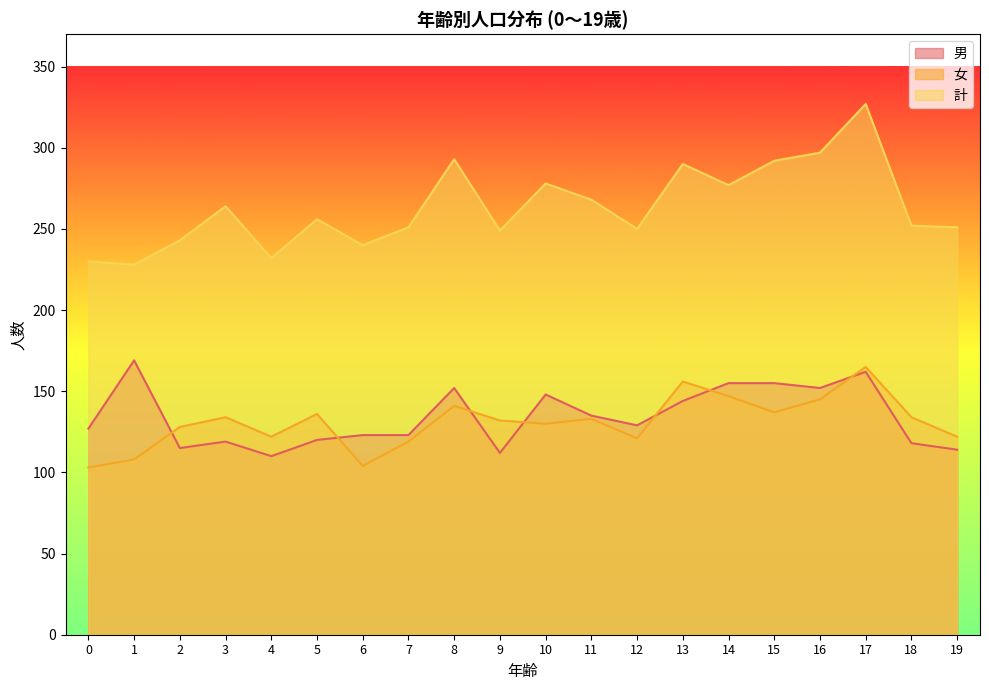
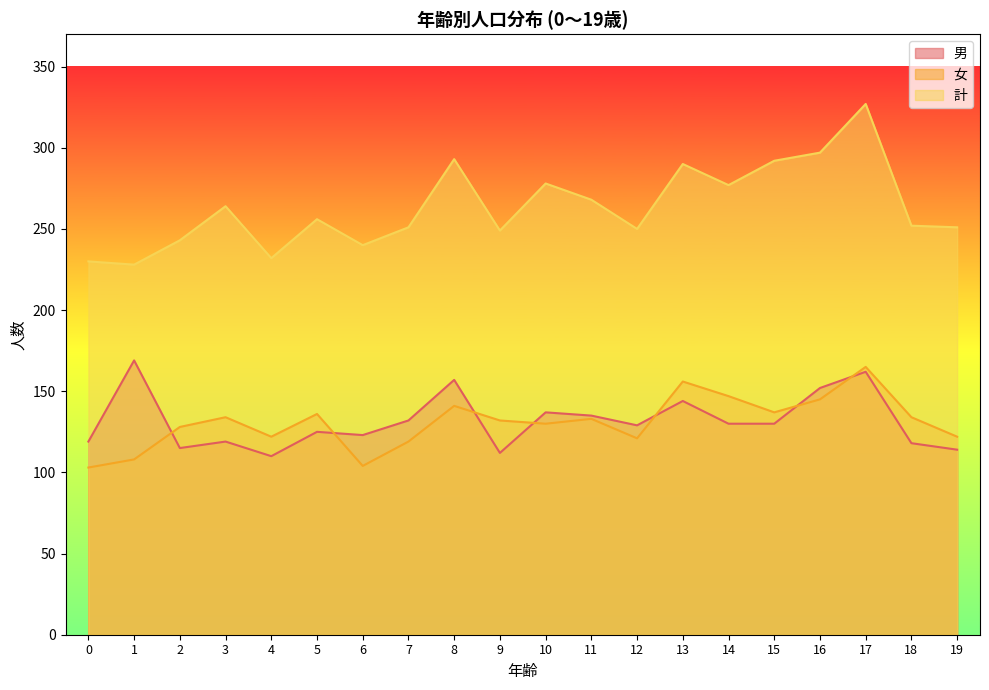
  {
    "男": {
-     "0": 127,
+     "0": 119,
      "1": 169,
      "2": 115,
      "3": 119,
      "4": 110,
-     "5": 120,
+     "5": 125,
      "6": 123,
-     "7": 123,
-     "8": 152,
+     "7": 132,
+     "8": 157,
      "9": 112,
-     "10": 148,
+     "10": 137,
      "11": 135,
      "12": 129,
      "13": 144,
-     "14": 155,
-     "15": 155,
+     "14": 130,
+     "15": 130,
      "16": 152,
      "17": 162,
      "18": 118,
      "19": 114
    }
  }
